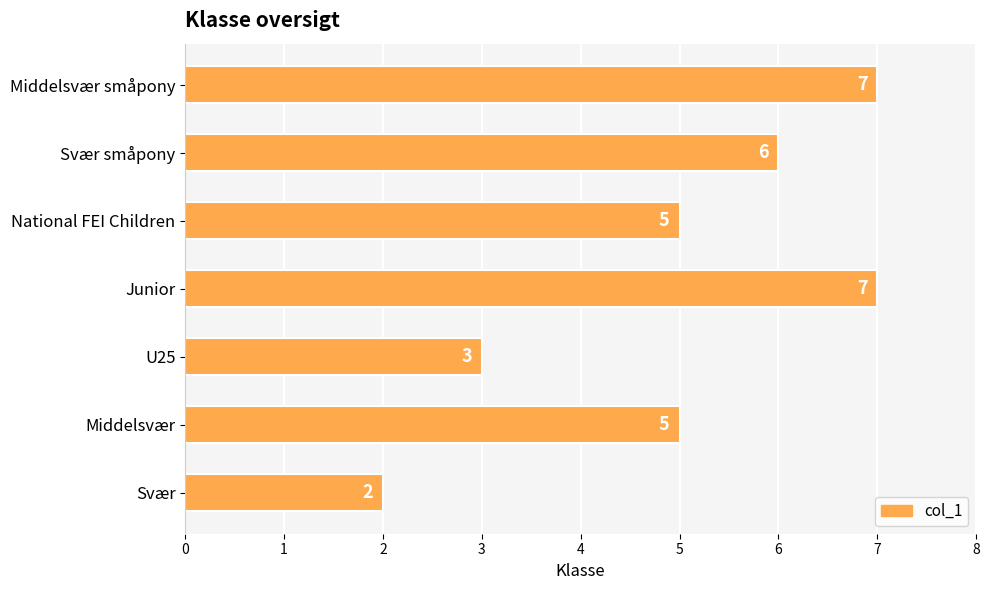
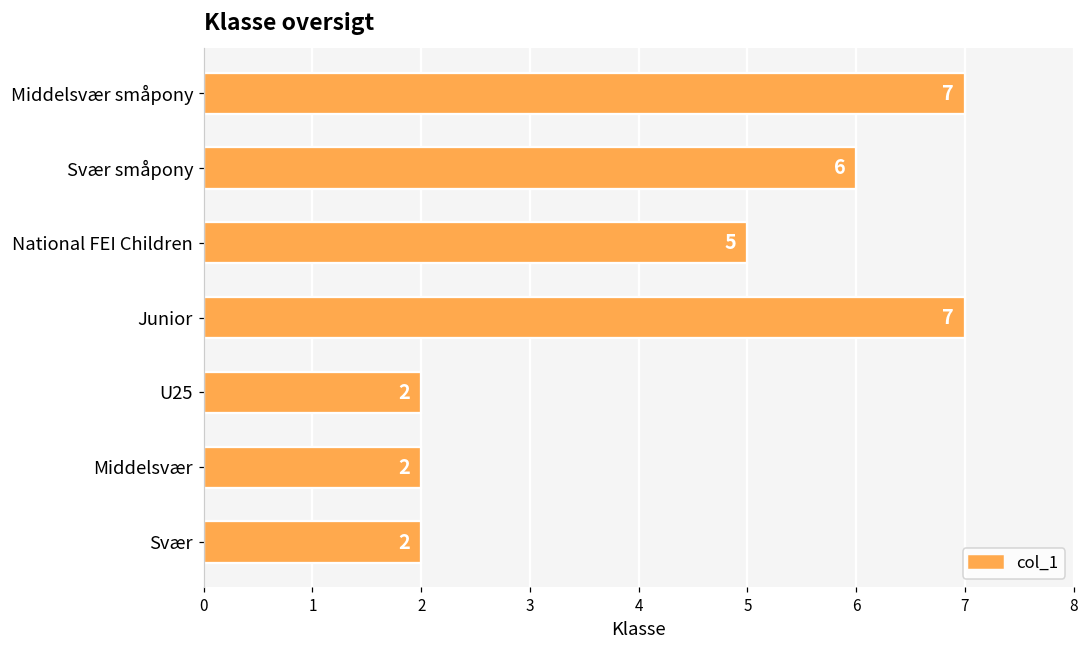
  {
    "Middelsvær småpony": 7,
    "Svær småpony": 6,
    "National FEI Children": 5,
    "Junior": 7,
-   "U25": 3,
-   "Middelsvær": 5,
+   "U25": 2,
+   "Middelsvær": 2,
    "Svær": 2
  }
